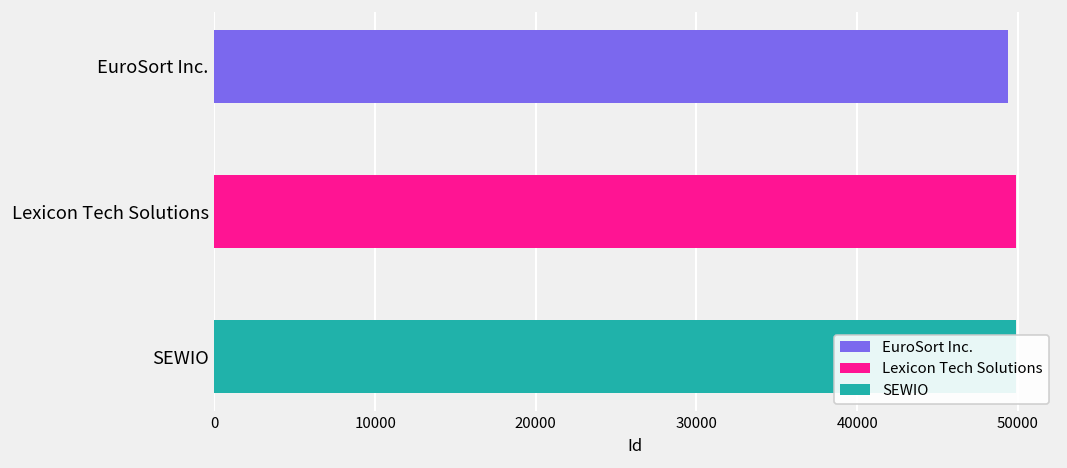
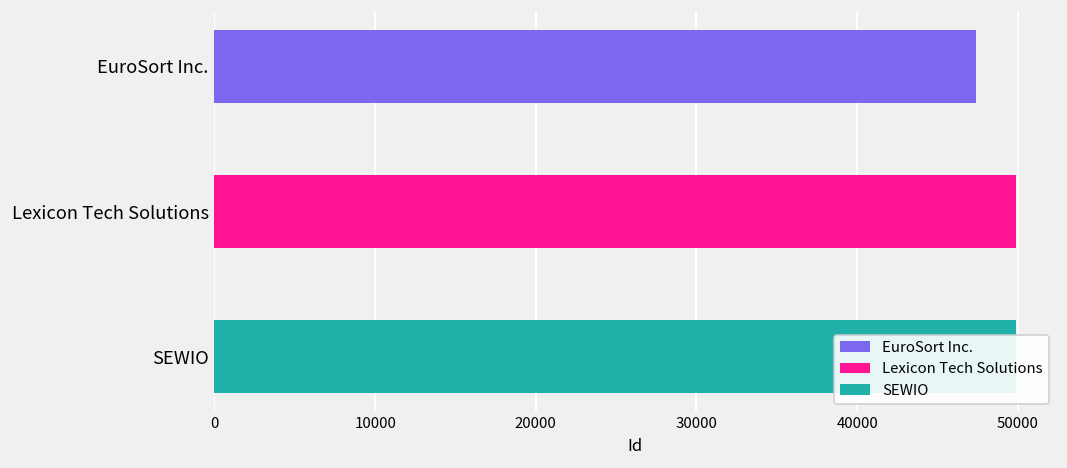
  {
-   "EuroSort Inc.": 49400,
+   "EuroSort Inc.": 47400,
    "Lexicon Tech Solutions": 49900
  }
